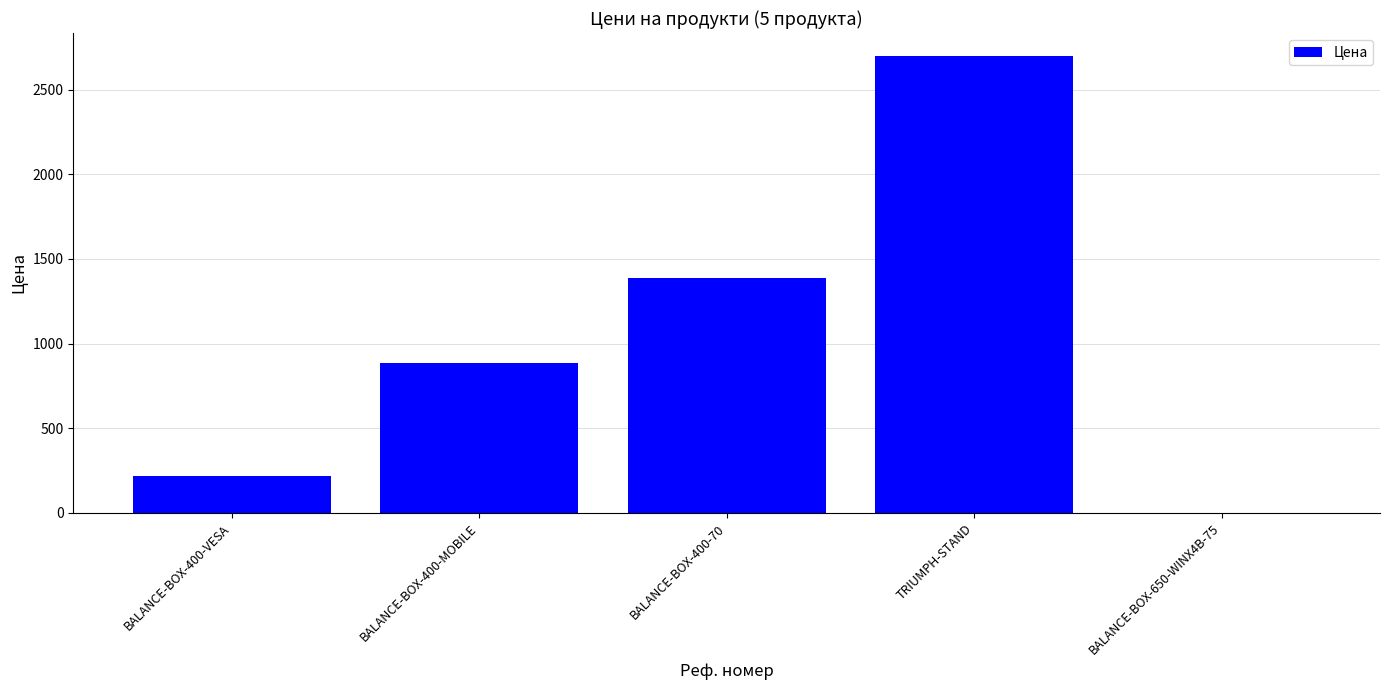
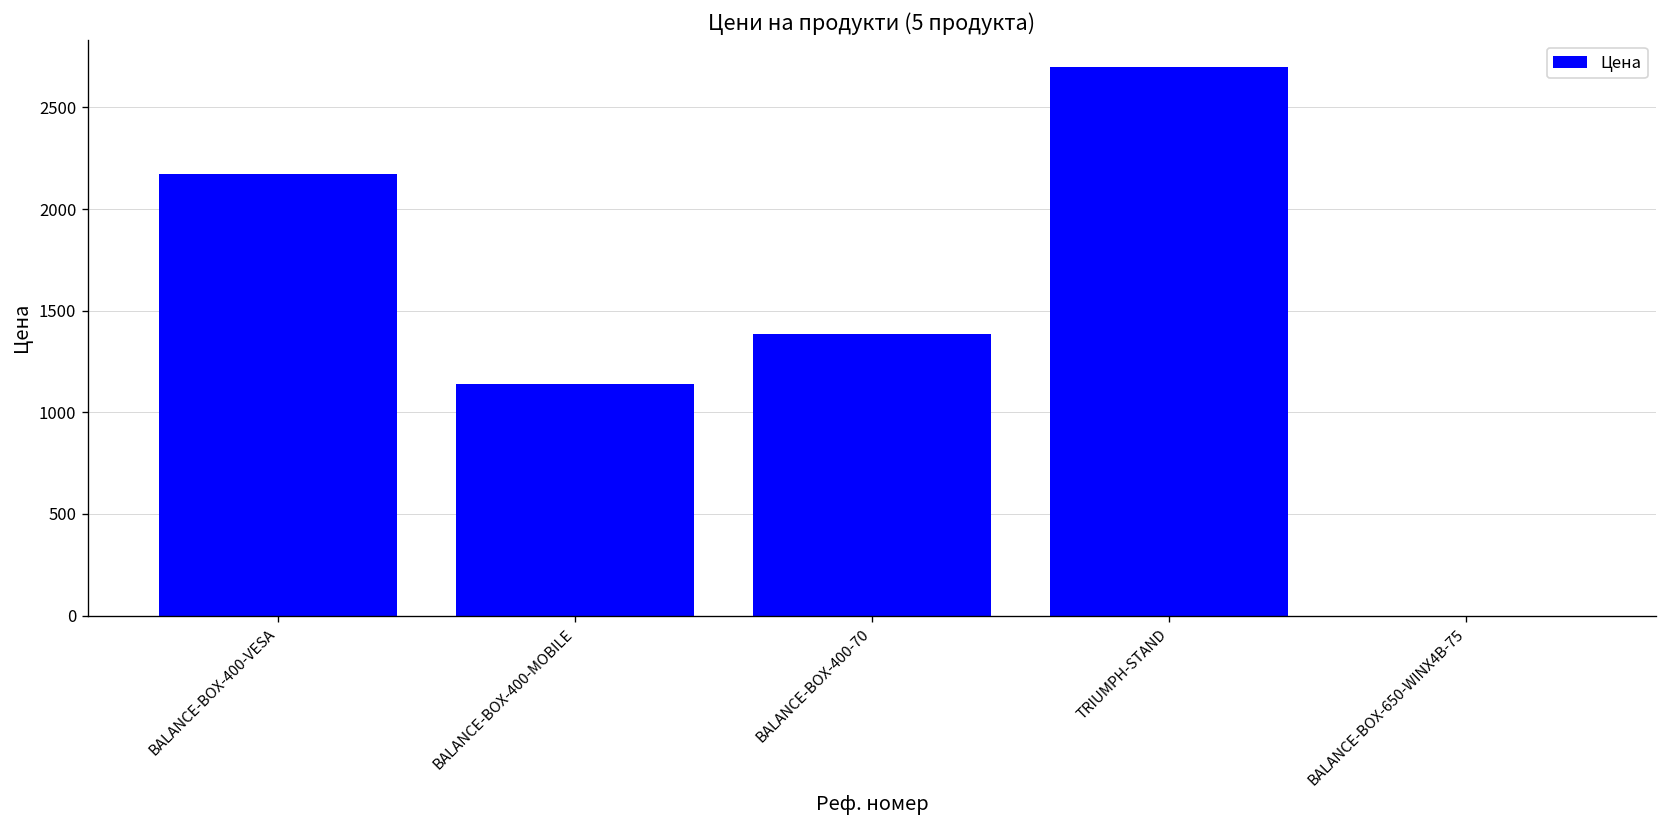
  {
-   "BALANCE-BOX-400-VESA": 220,
-   "BALANCE-BOX-400-MOBILE": 890,
+   "BALANCE-BOX-400-VESA": 2170,
+   "BALANCE-BOX-400-MOBILE": 1140,
    "BALANCE-BOX-400-70": 1390,
    "TRIUMPH-STAND": 2700,
    "BALANCE-BOX-650-WINX4B-75": 0
  }
